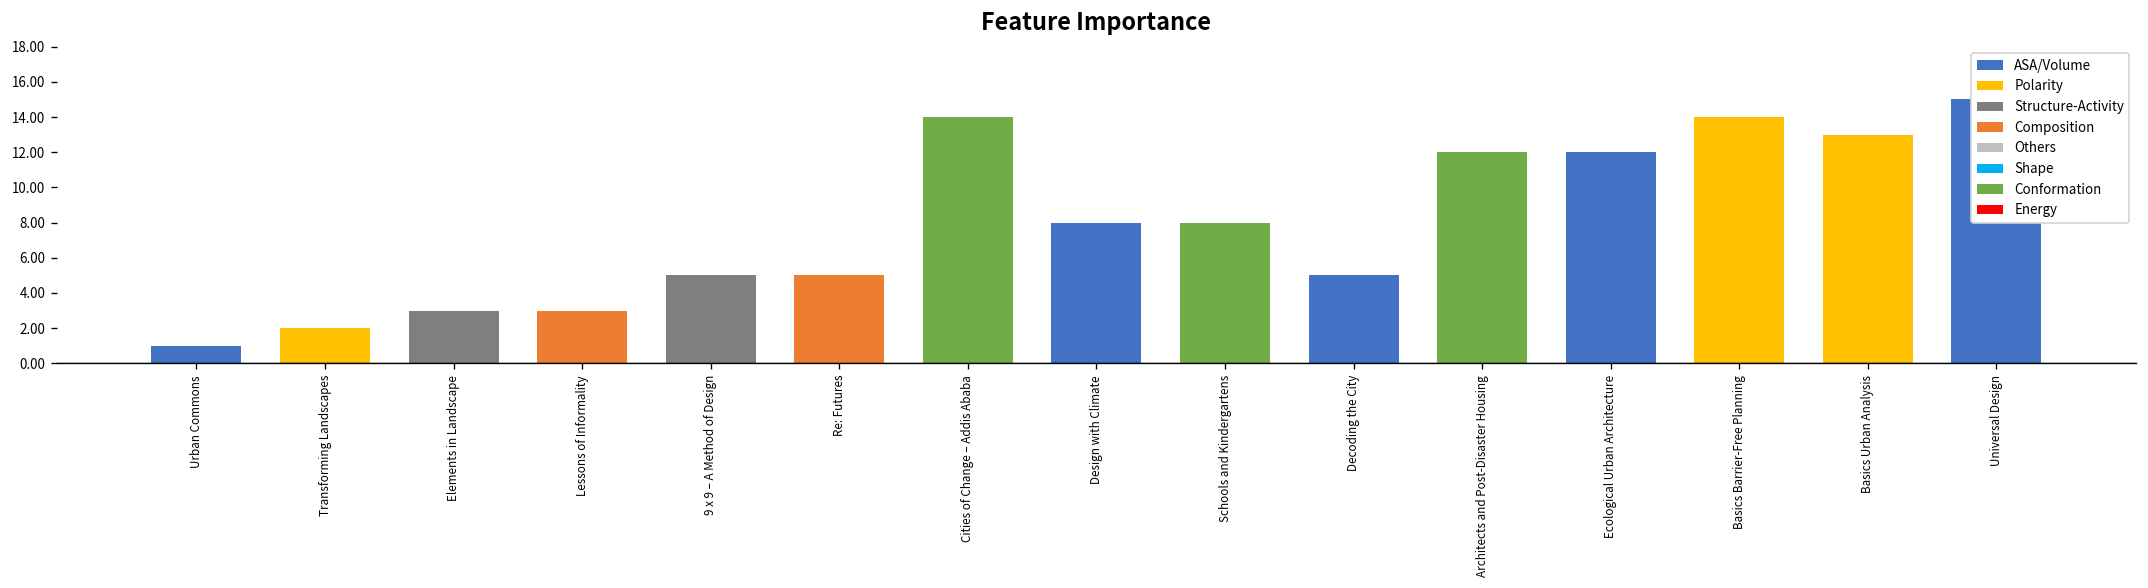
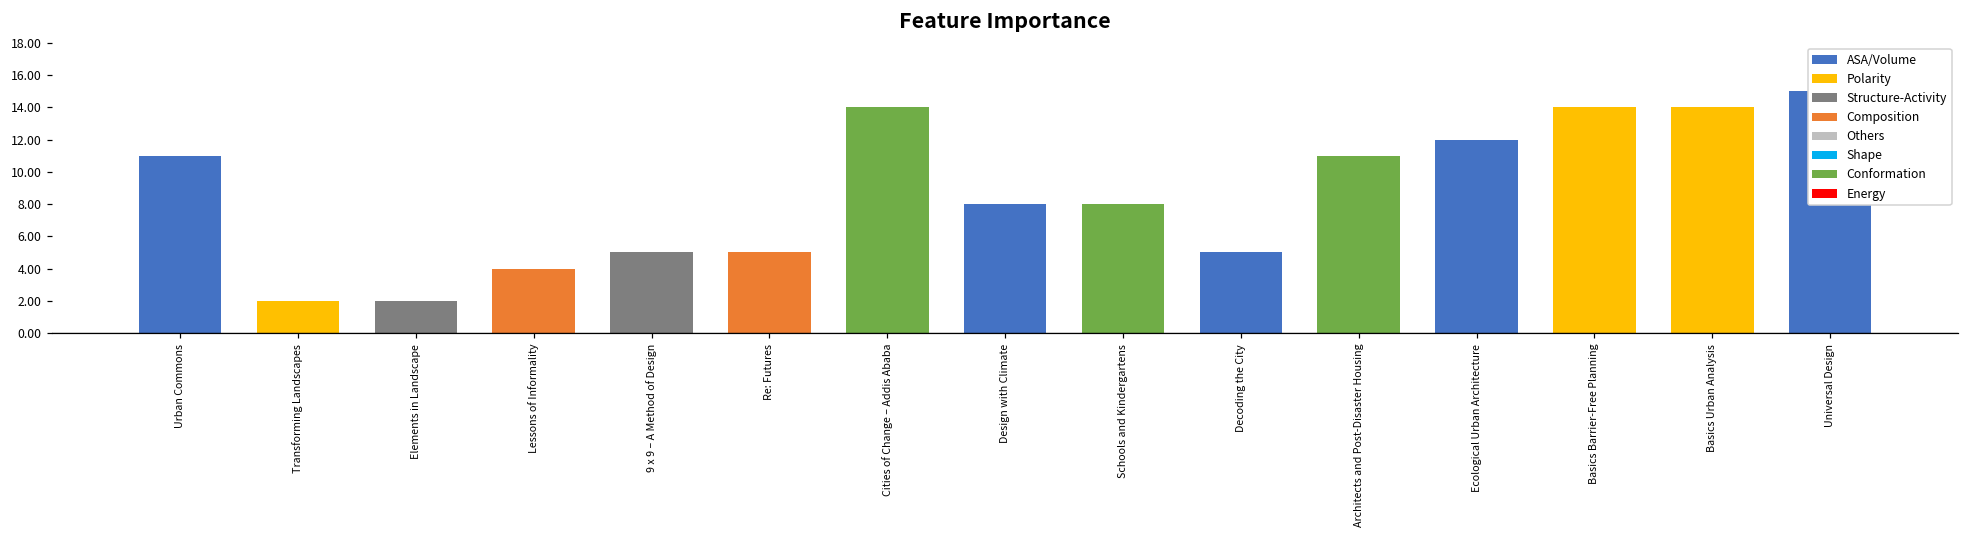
  {
-   "Urban Commons": 1,
+   "Urban Commons": 11,
    "Transforming Landscapes": 2,
-   "Elements in Landscape": 3,
-   "Lessons of Informality": 3,
+   "Elements in Landscape": 2,
+   "Lessons of Informality": 4,
    "9 x 9 – A Method of Design": 5,
    "Re: Futures": 5,
    "Cities of Change – Addis Ababa": 14,
    "Design with Climate": 8,
    "Schools and Kindergartens": 8,
    "Decoding the City": 5,
-   "Architects and Post-Disaster Housing": 12,
+   "Architects and Post-Disaster Housing": 11,
    "Ecological Urban Architecture": 12,
    "Basics Barrier-Free Planning": 14,
-   "Basics Urban Analysis": 13
+   "Basics Urban Analysis": 14
  }
